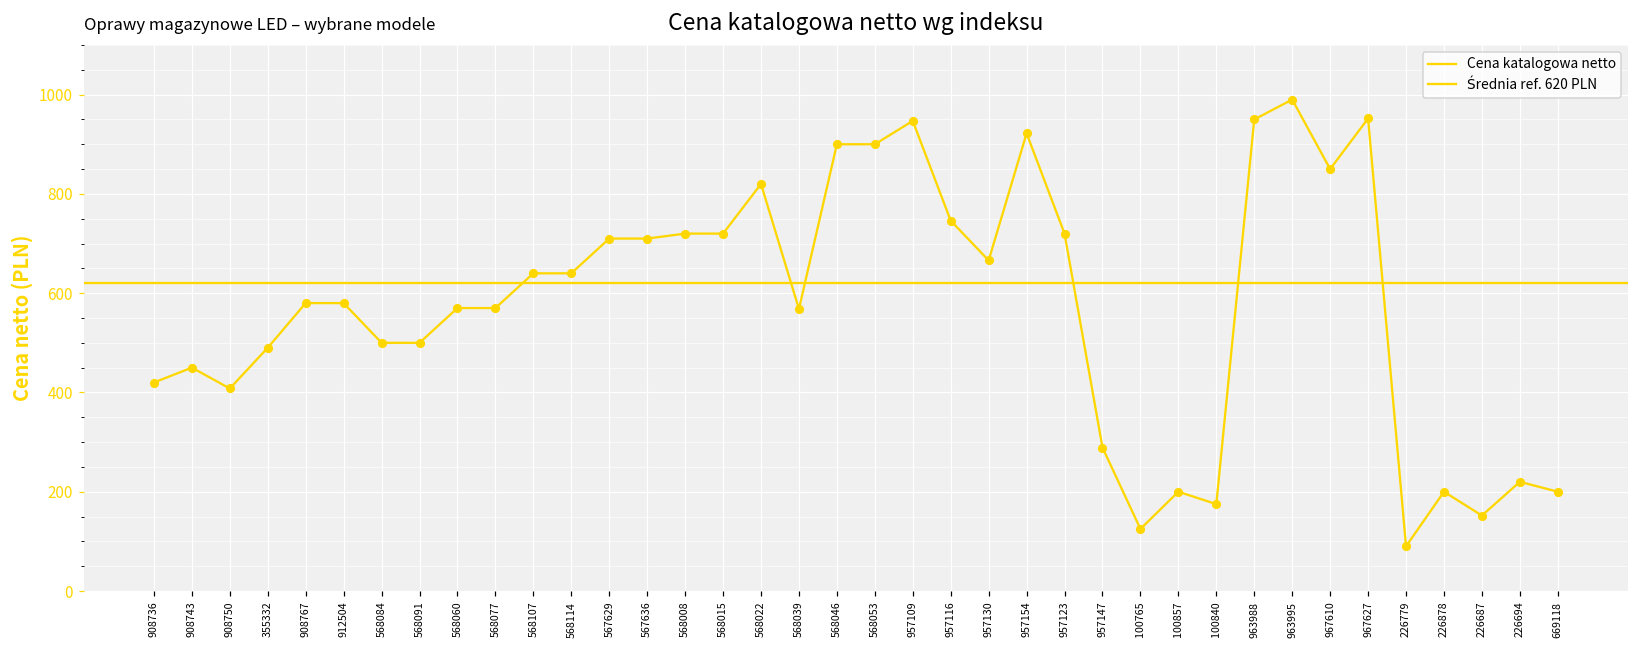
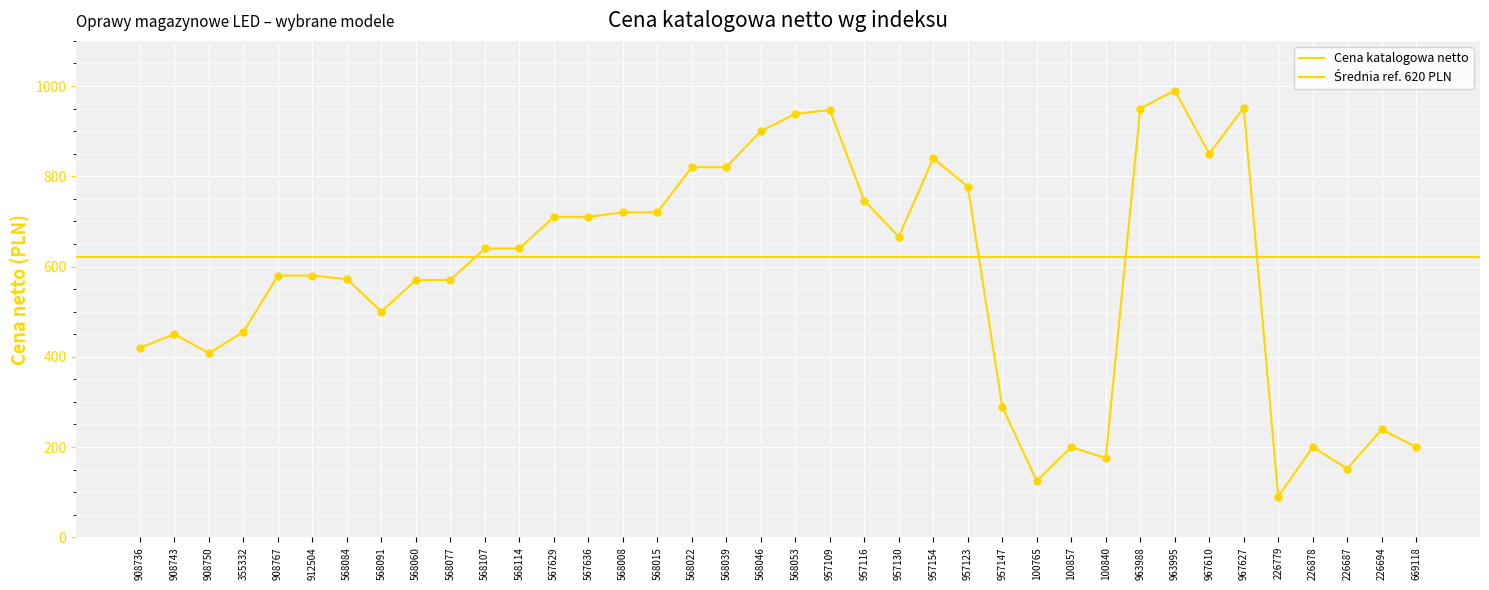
  {
    "908736": 420,
    "908743": 450,
    "908750": 410,
-   "355332": 490,
+   "355332": 460,
    "908767": 580,
    "912504": 580,
-   "568084": 500,
+   "568084": 570,
    "568091": 500,
    "568060": 570,
    "568077": 570,
    "568107": 640,
    "568114": 640,
    "567629": 710,
    "567636": 710,
    "568008": 720,
    "568015": 720,
    "568022": 820,
-   "568039": 570,
+   "568039": 820,
    "568046": 900,
-   "568053": 900,
+   "568053": 940,
    "957109": 950,
    "957116": 750,
    "957130": 670,
-   "957154": 920,
-   "957123": 720,
+   "957154": 840,
+   "957123": 780,
    "957147": 290,
    "100765": 130,
    "100857": 200,
    "100840": 180,
    "963988": 950,
    "963995": 990,
    "967610": 850,
    "967627": 950,
    "226779": 90,
    "226878": 200,
    "226687": 150,
-   "226694": 220,
+   "226694": 240,
    "669118": 200
  }
